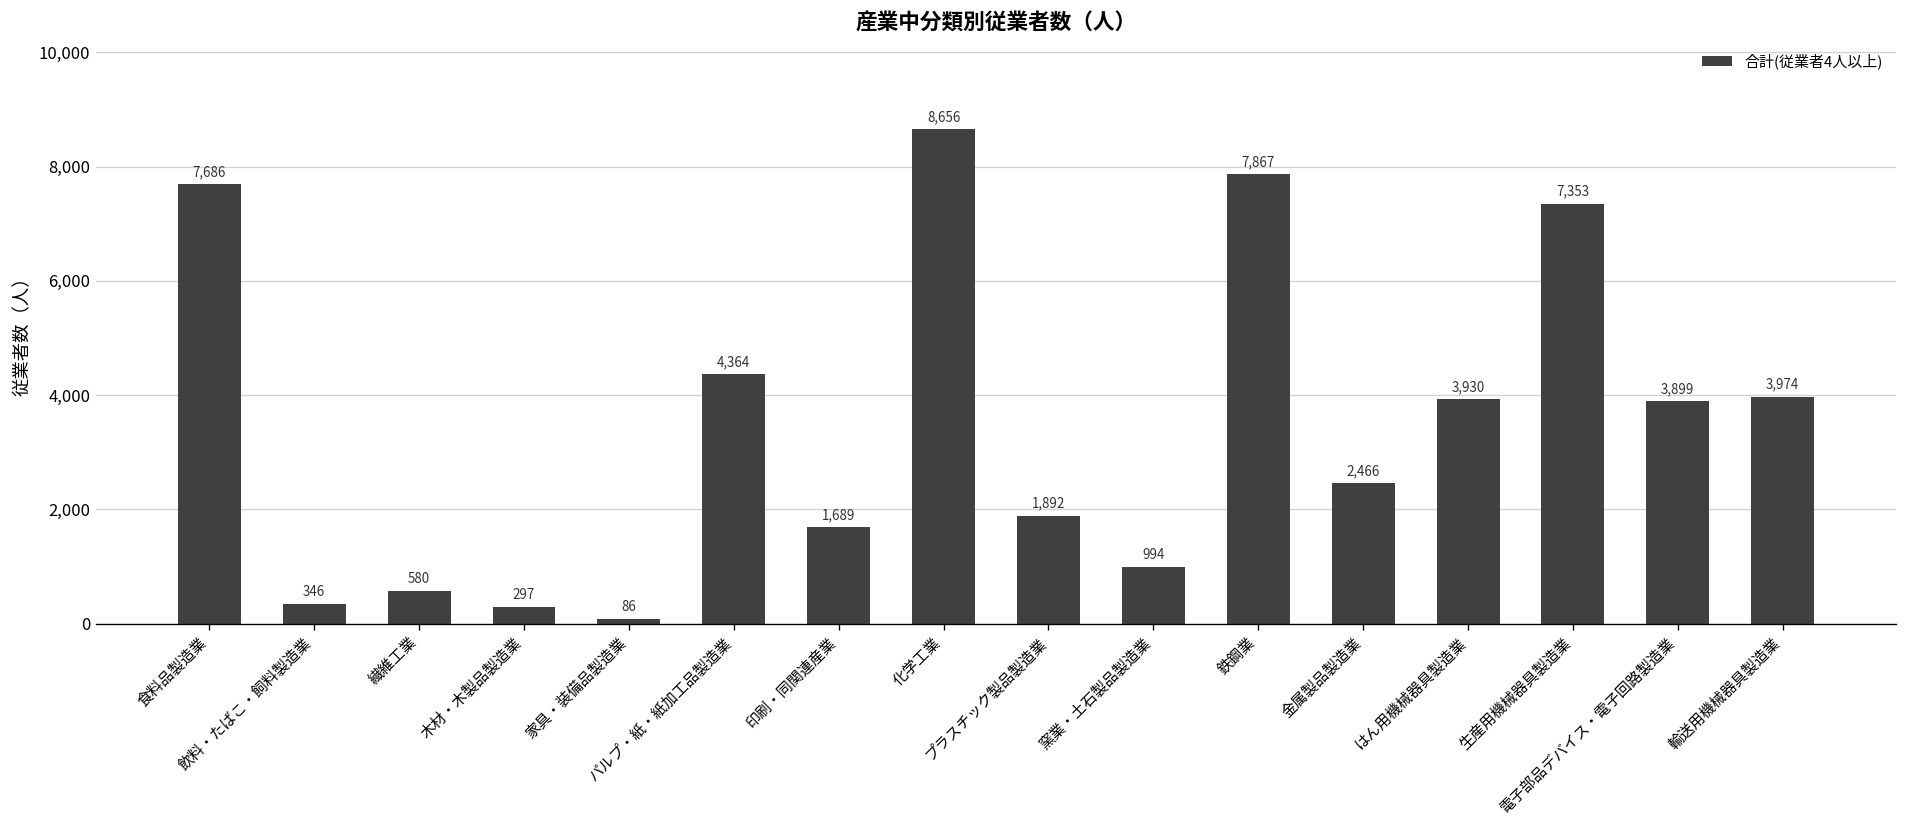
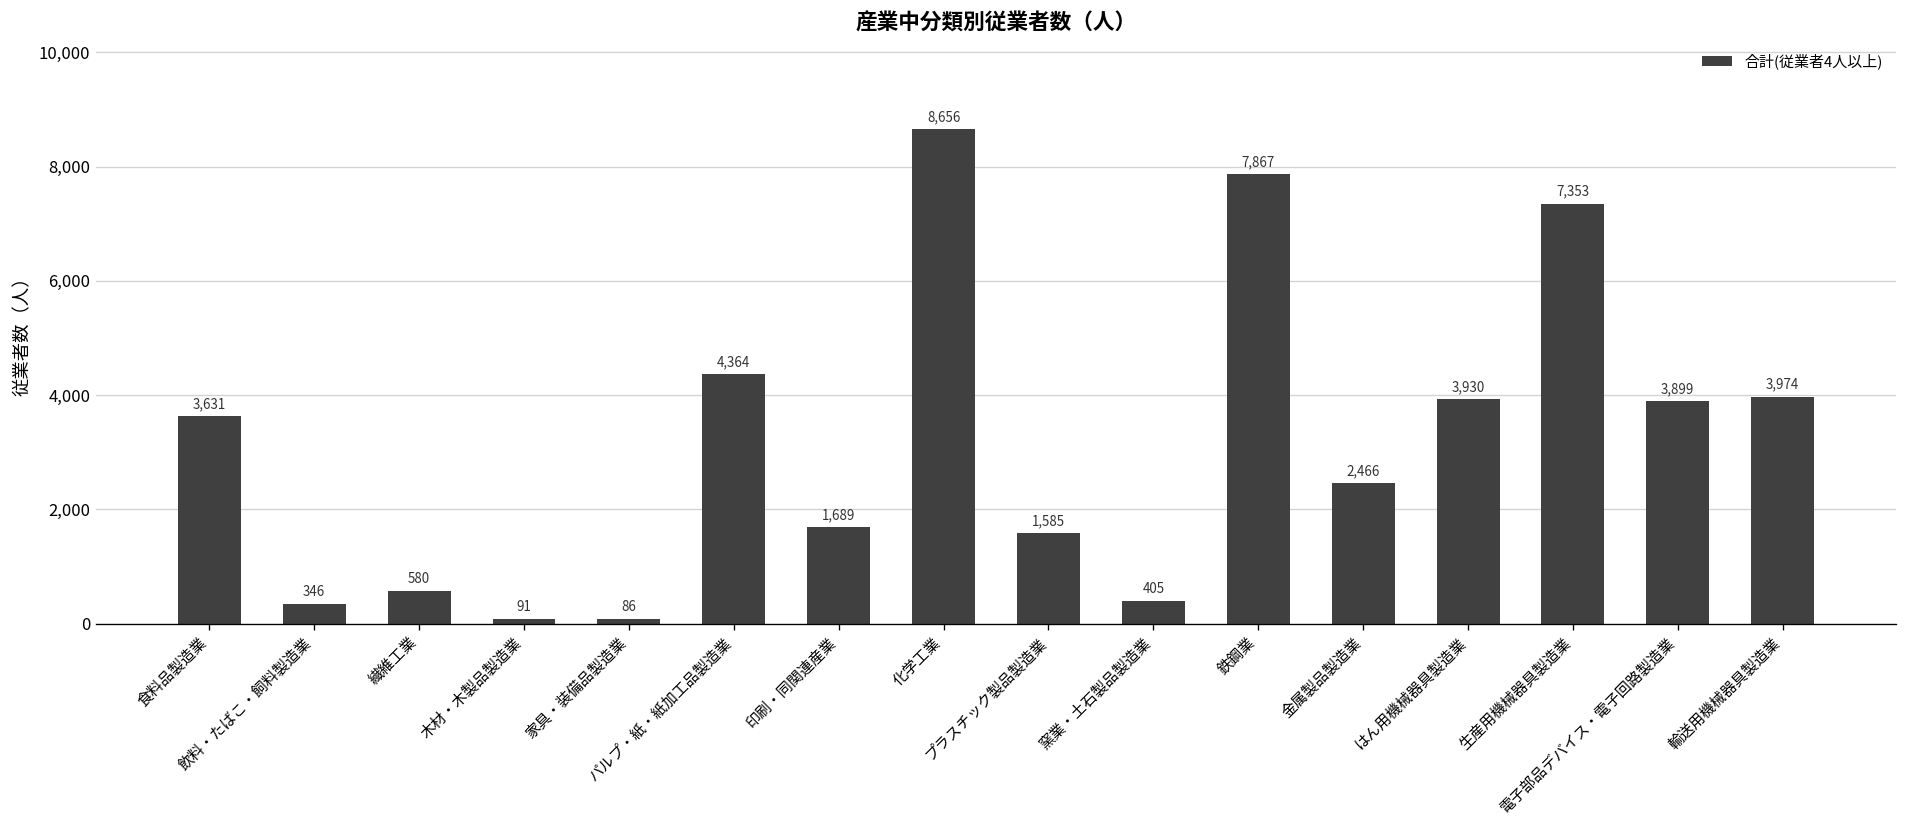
  {
-   "食料品製造業": "7,686",
+   "食料品製造業": "3,631",
    "飲料・たばこ・飼料製造業": "346",
    "繊維工業": "580",
-   "木材・木製品製造業": "297",
+   "木材・木製品製造業": "91",
    "家具・装備品製造業": "86",
    "パルプ・紙・紙加工品製造業": "4,364",
    "印刷・同関連産業": "1,689",
    "化学工業": "8,656",
-   "プラスチック製品製造業": "1,892",
-   "窯業・土石製品製造業": "994",
+   "プラスチック製品製造業": "1,585",
+   "窯業・土石製品製造業": "405",
    "鉄鋼業": "7,867",
    "金属製品製造業": "2,466",
    "はん用機械器具製造業": "3,930",
    "生産用機械器具製造業": "7,353",
    "電子部品デバイス・電子回路製造業": "3,899",
    "輸送用機械器具製造業": "3,974"
  }
